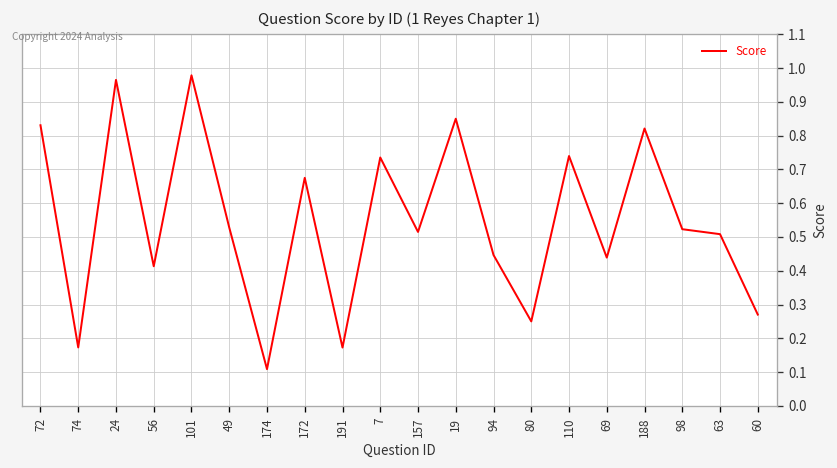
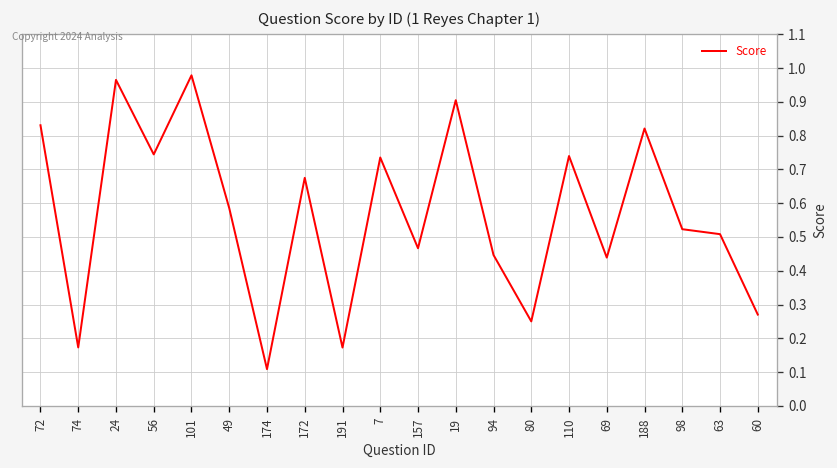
  {
    "72": 0.83,
    "74": 0.17,
    "24": 0.97,
-   "56": 0.41,
+   "56": 0.74,
    "101": 0.98,
-   "49": 0.53,
+   "49": 0.59,
    "174": 0.11,
    "172": 0.68,
    "191": 0.17,
    "7": 0.74,
-   "157": 0.52,
-   "19": 0.85,
+   "157": 0.47,
+   "19": 0.90,
    "94": 0.45,
    "80": 0.25,
    "110": 0.74,
    "69": 0.44,
    "188": 0.82,
    "98": 0.52,
    "63": 0.51,
    "60": 0.27
  }
